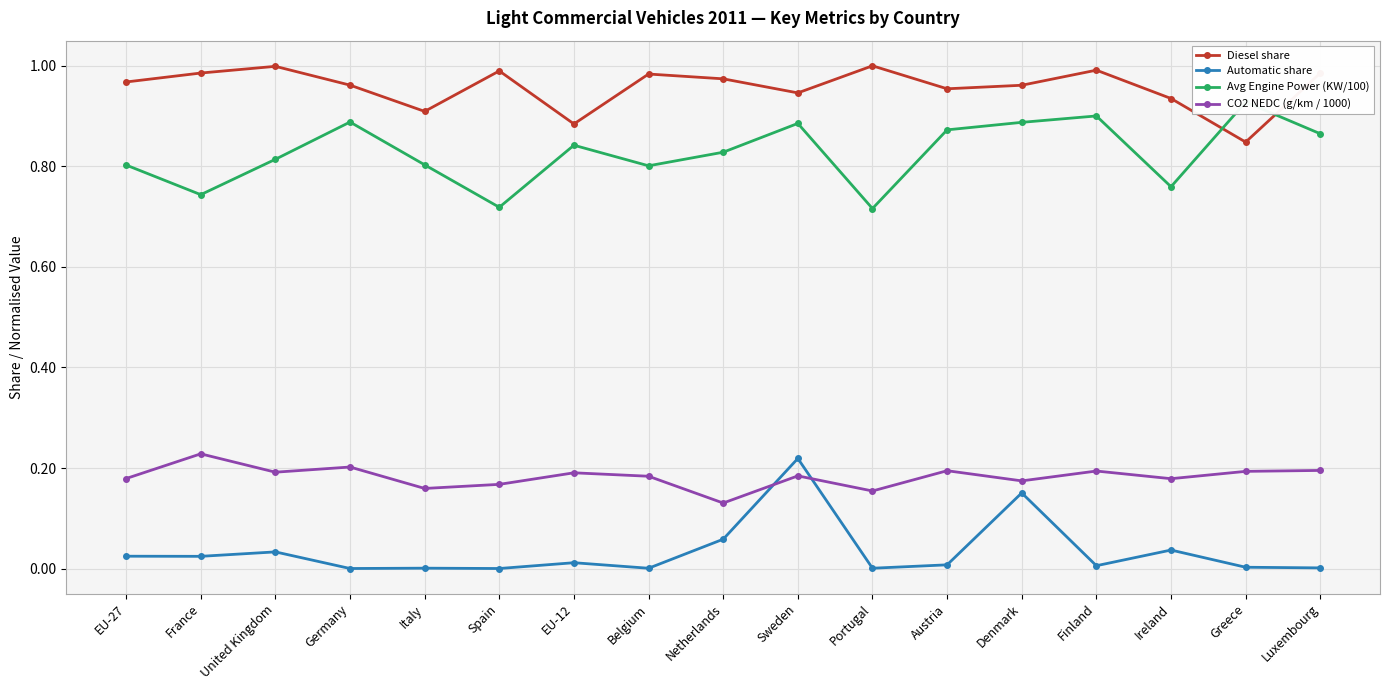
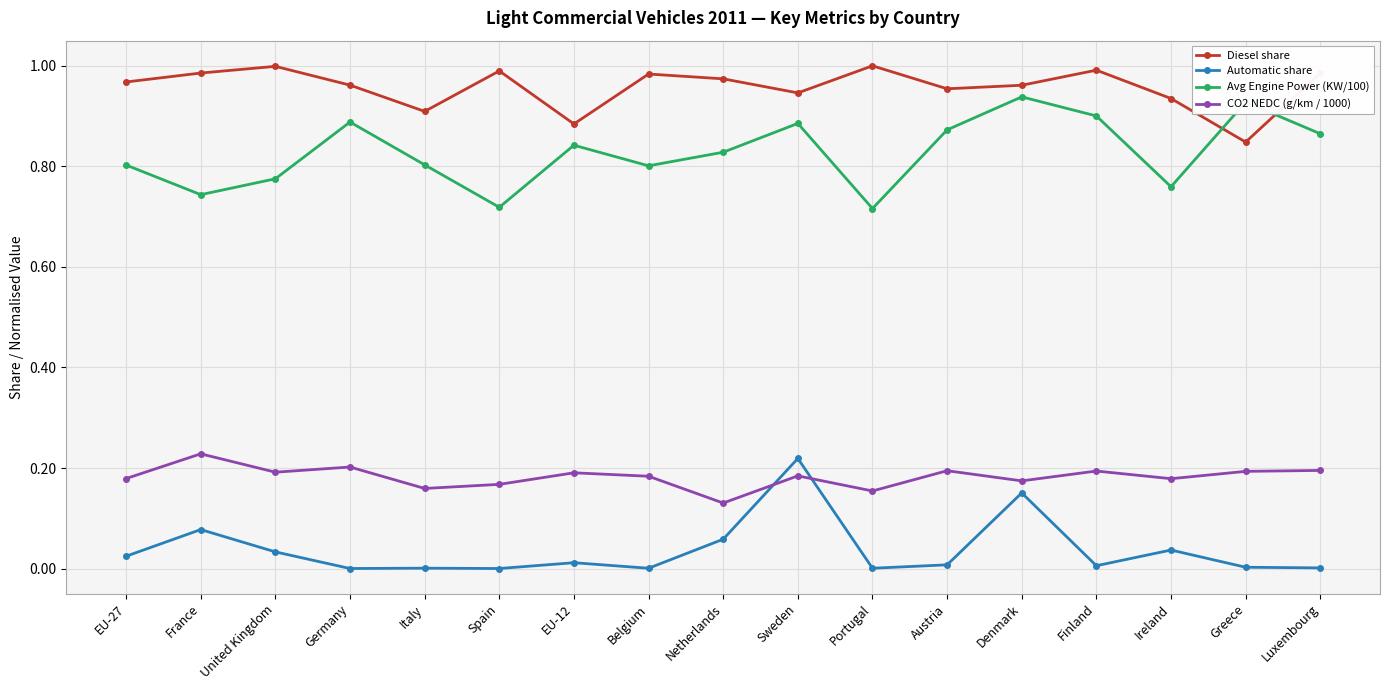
  {
    "Diesel share": {
      "EU-27": 0.97,
      "France": 0.99,
      "United Kingdom": 1.00,
      "Germany": 0.96,
      "Italy": 0.91,
      "Spain": 0.99,
      "EU-12": 0.88,
      "Belgium": 0.98,
      "Netherlands": 0.97,
      "Sweden": 0.95,
      "Portugal": 1.00,
      "Austria": 0.95,
      "Denmark": 0.96,
      "Finland": 0.99,
      "Ireland": 0.93,
      "Greece": 0.85
    },
    "Automatic share": {
      "EU-27": 0.02,
-     "France": 0.02,
+     "France": 0.08,
      "United Kingdom": 0.03,
      "Germany": 0.00,
      "Italy": 0.00,
      "Spain": 0.00,
      "EU-12": 0.01,
      "Belgium": 0.00,
      "Netherlands": 0.06,
      "Sweden": 0.22,
      "Portugal": 0.00,
      "Austria": 0.01,
      "Denmark": 0.15,
      "Finland": 0.01,
      "Ireland": 0.04,
      "Greece": 0.00,
      "Luxembourg": 0.00
    },
    "Avg Engine Power (KW/100)": {
      "EU-27": 0.80,
      "France": 0.74,
-     "United Kingdom": 0.81,
+     "United Kingdom": 0.78,
      "Germany": 0.89,
      "Italy": 0.80,
      "Spain": 0.72,
      "EU-12": 0.84,
      "Belgium": 0.80,
      "Netherlands": 0.83,
      "Sweden": 0.89,
      "Portugal": 0.72,
      "Austria": 0.87,
-     "Denmark": 0.89,
+     "Denmark": 0.94,
      "Finland": 0.90,
      "Ireland": 0.76,
      "Luxembourg": 0.86
    },
    "CO2 NEDC (g/km / 1000)": {
      "EU-27": 0.18,
      "France": 0.23,
      "United Kingdom": 0.19,
      "Germany": 0.20,
      "Italy": 0.16,
      "Spain": 0.17,
      "EU-12": 0.19,
      "Belgium": 0.18,
      "Netherlands": 0.13,
      "Sweden": 0.18,
      "Portugal": 0.15,
      "Austria": 0.19,
      "Denmark": 0.17,
      "Finland": 0.19,
      "Ireland": 0.18,
      "Greece": 0.19,
      "Luxembourg": 0.20
    }
  }
